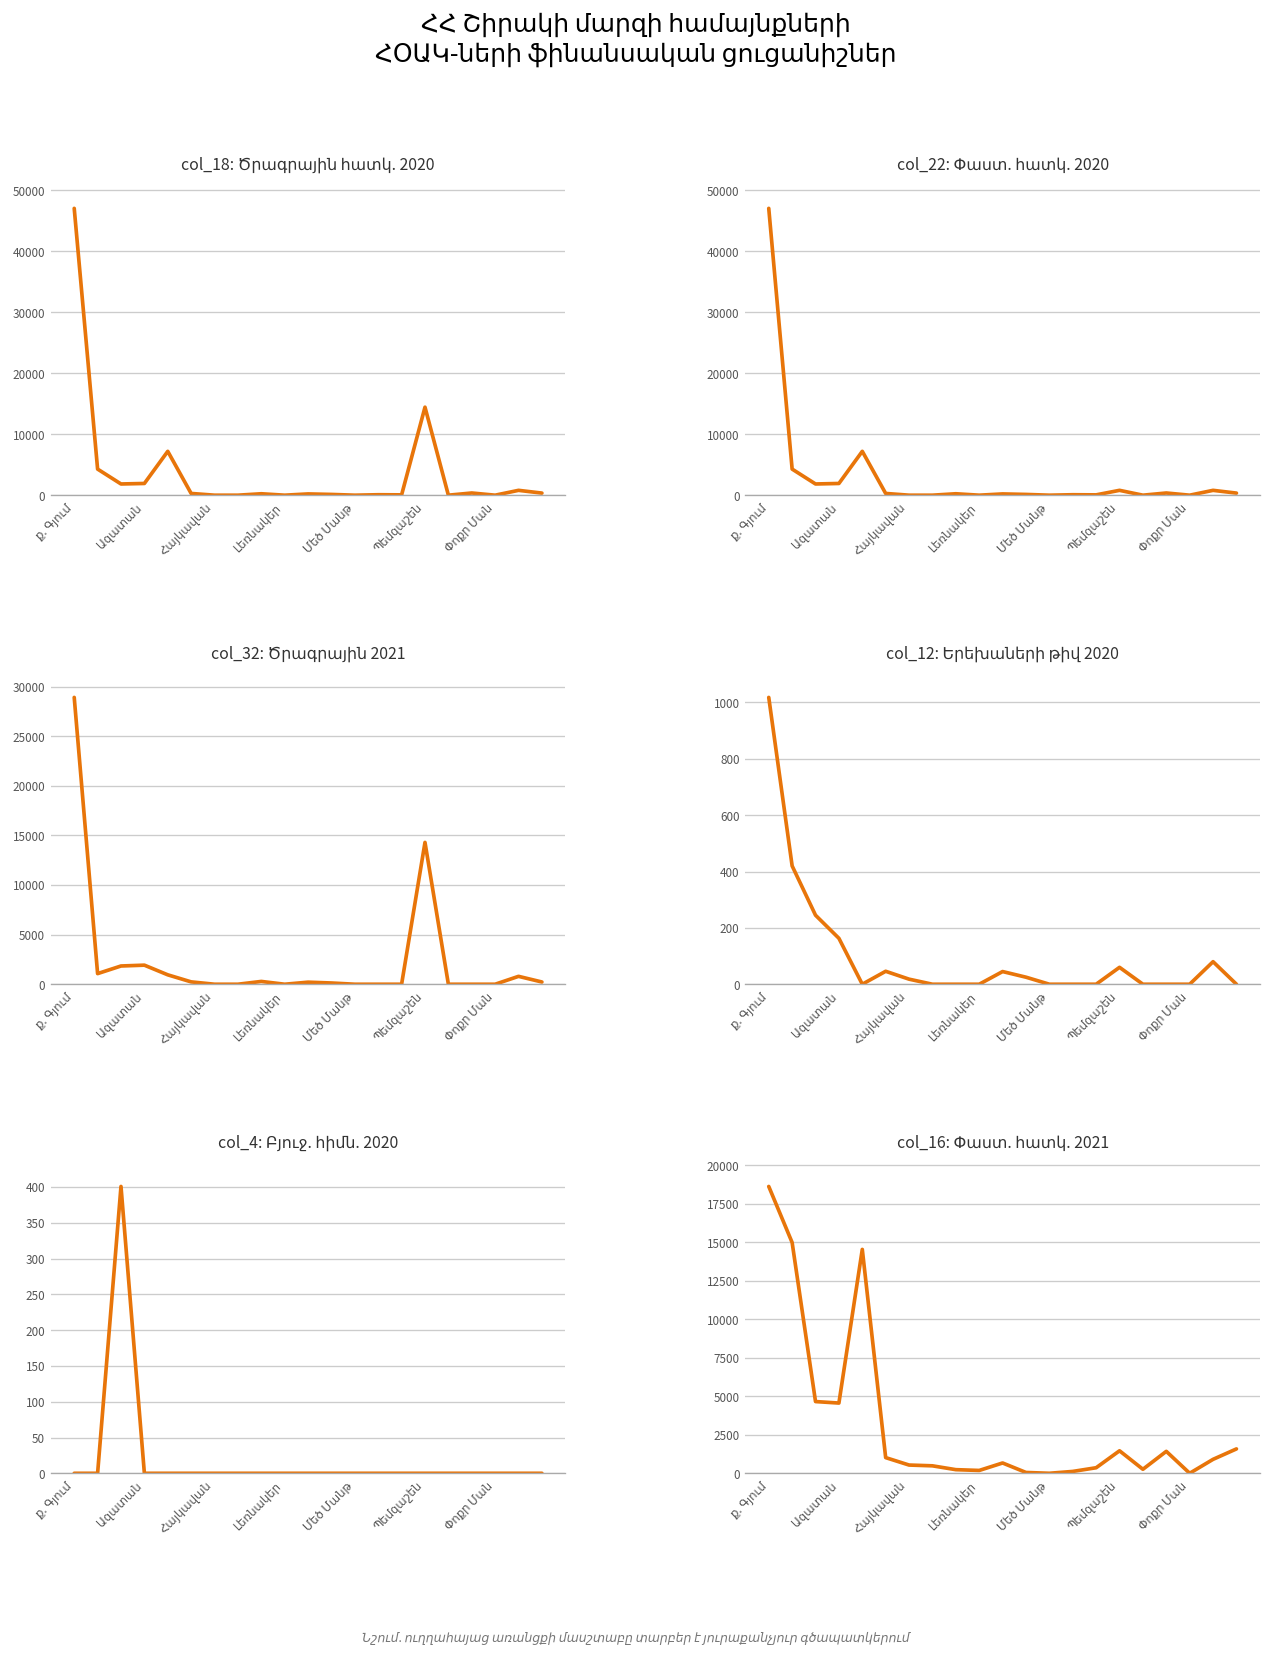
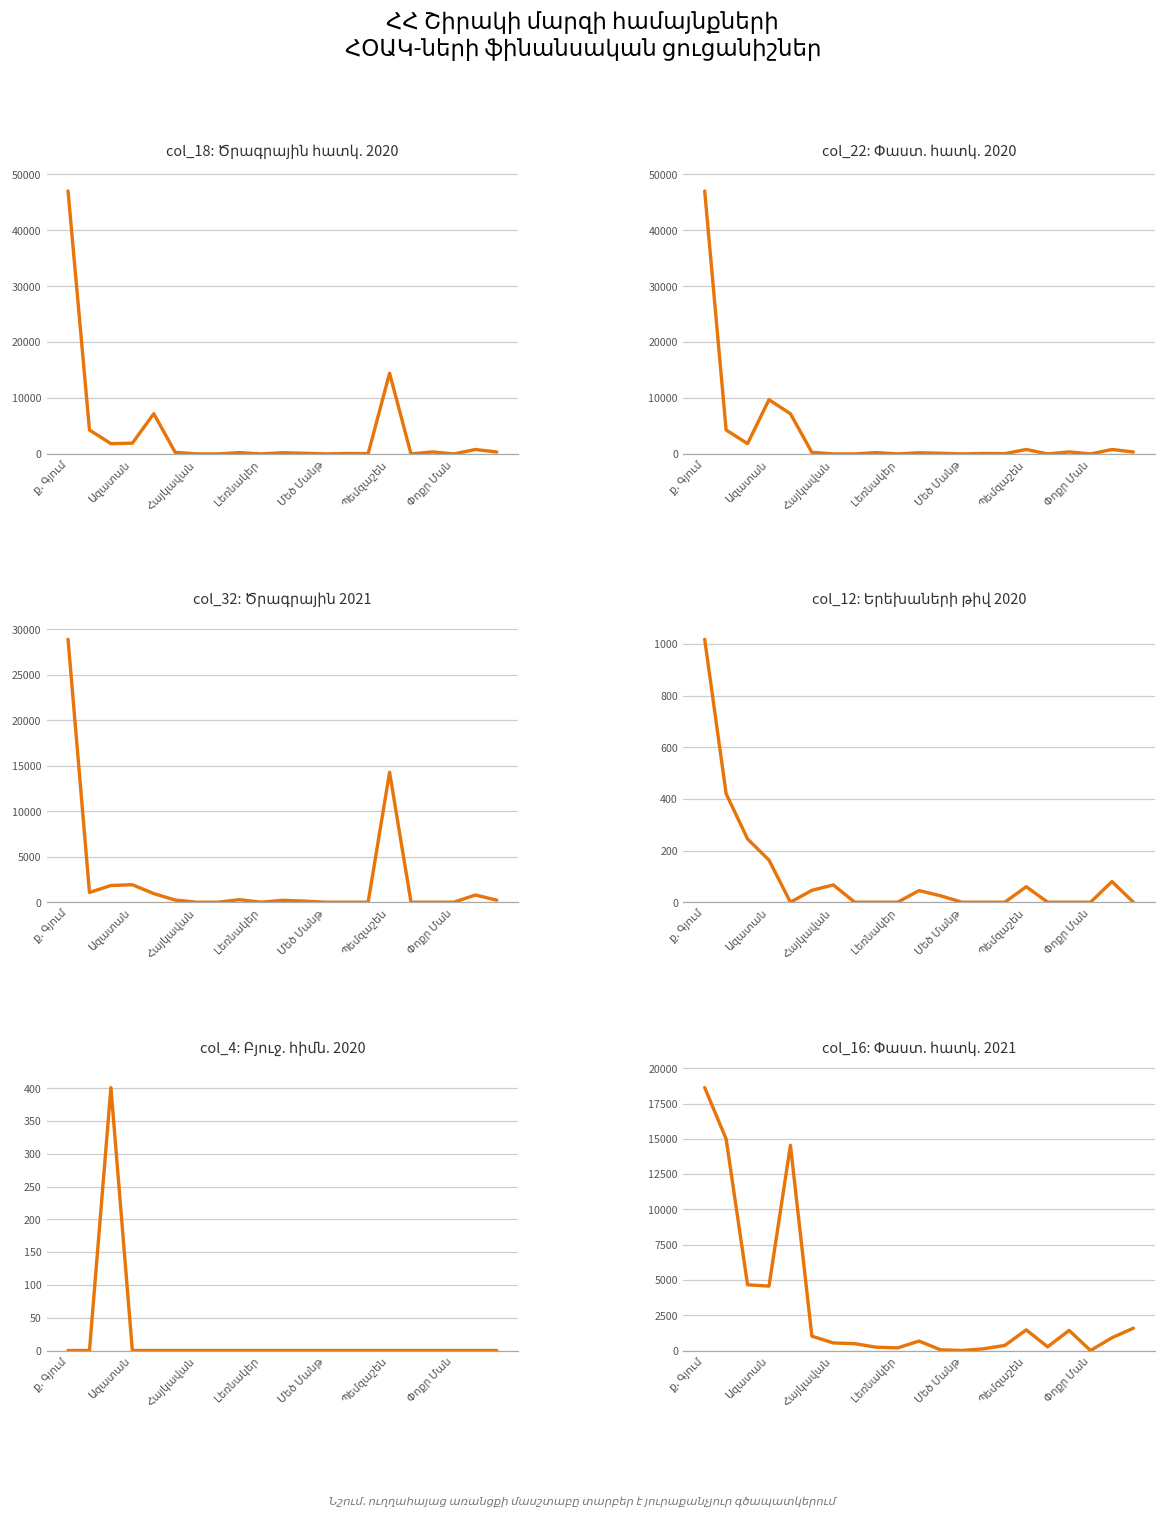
  {
    "col_18: Ծրագրային հատկ. 2020": {
      "ք. Գյում": 47000,
      "Ազատան": 2000,
      "Հայկավան": 0,
      "Լեռնակեր": 0,
      "Մեծ Մանթ": 0,
      "Պեմզաշեն": 14000,
      "Փոքր Ման": 0
    },
    "col_22: Փաստ. հատկ. 2020": {
      "ք. Գյում": 47000,
-     "Ազատան": 2000,
+     "Ազատան": 10000,
      "Հայկավան": 0,
      "Լեռնակեր": 0,
      "Մեծ Մանթ": 0,
      "Պեմզաշեն": 1000,
      "Փոքր Ման": 0
    },
    "col_32: Ծրագրային 2021": {
      "ք. Գյում": 29000,
      "Ազատան": 2000,
      "Հայկավան": 0,
      "Լեռնակեր": 0,
      "Մեծ Մանթ": 0,
      "Պեմզաշեն": 14000,
      "Փոքր Ման": 0
    },
    "col_12: Երեխաների թիվ 2020": {
      "ք. Գյում": 1020,
      "Ազատան": 160,
-     "Հայկավան": 20,
+     "Հայկավան": 70,
      "Լեռնակեր": 0,
      "Մեծ Մանթ": 0,
      "Պեմզաշեն": 60,
      "Փոքր Ման": 0
    },
    "col_4: Բյուջ. հիմն. 2020": {
      "ք. Գյում": 0,
      "Ազատան": 0,
      "Հայկավան": 0,
      "Լեռնակեր": 0,
      "Մեծ Մանթ": 0,
      "Պեմզաշեն": 0,
      "Փոքր Ման": 0
    },
    "col_16: Փաստ. հատկ. 2021": {
      "ք. Գյում": 18600,
      "Ազատան": 4600,
      "Հայկավան": 500,
      "Լեռնակեր": 200,
      "Մեծ Մանթ": 0,
      "Պեմզաշեն": 1500,
      "Փոքր Ման": 0
    }
  }
